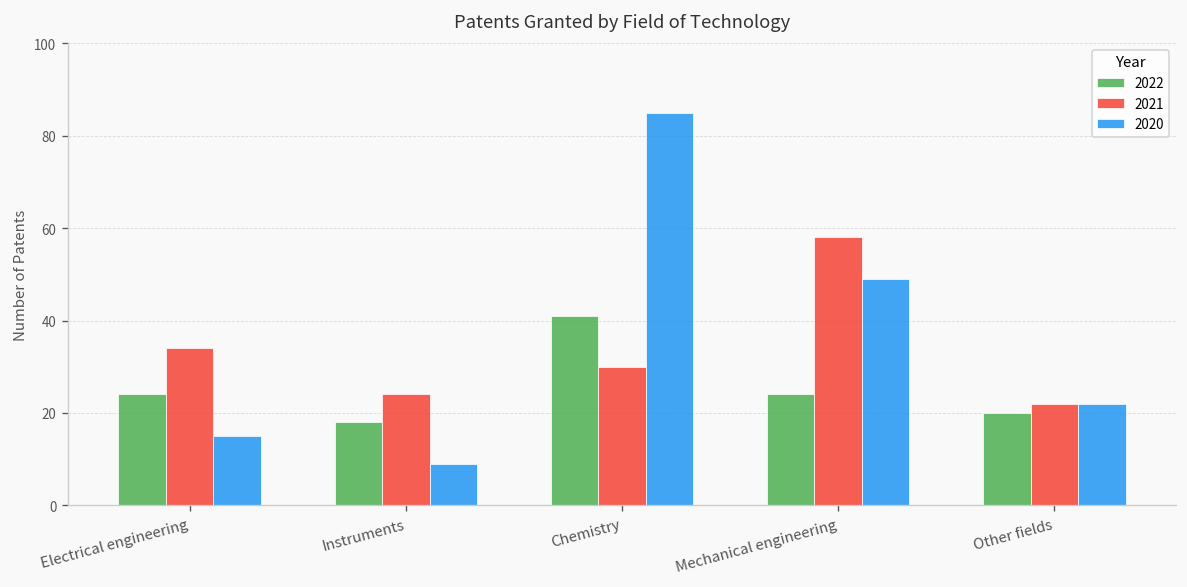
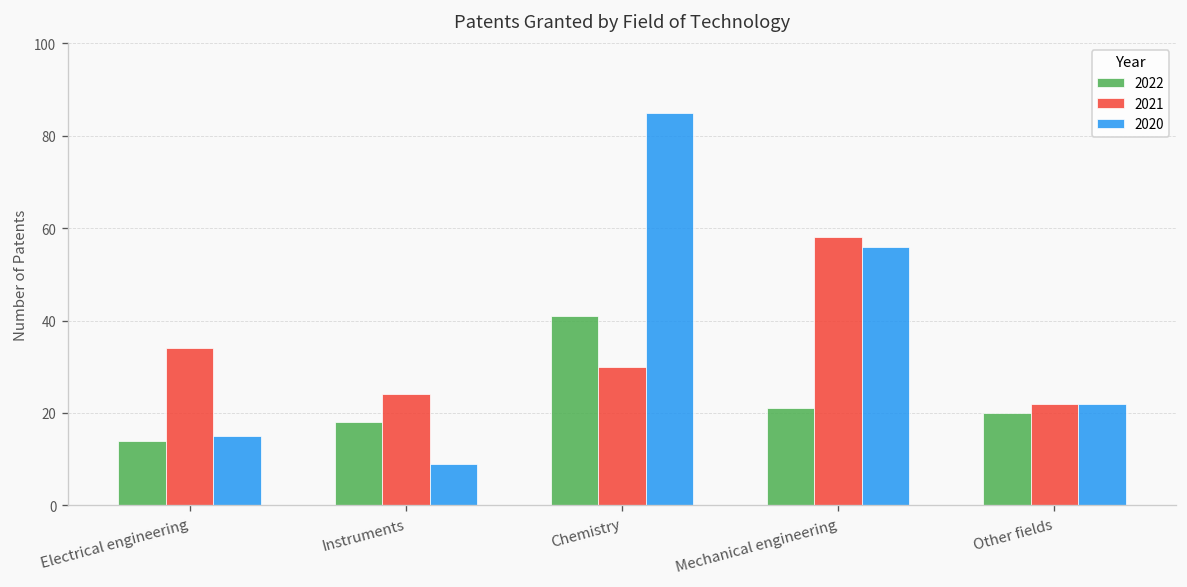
  {
    "2022": {
-     "Electrical engineering": 24,
+     "Electrical engineering": 14,
      "Instruments": 18,
      "Chemistry": 41,
-     "Mechanical engineering": 24,
+     "Mechanical engineering": 21,
      "Other fields": 20
    },
    "2021": {
      "Electrical engineering": 34,
      "Instruments": 24,
      "Chemistry": 30,
      "Mechanical engineering": 58,
      "Other fields": 22
    },
    "2020": {
      "Electrical engineering": 15,
      "Instruments": 9,
      "Chemistry": 85,
-     "Mechanical engineering": 49,
+     "Mechanical engineering": 56,
      "Other fields": 22
    }
  }
